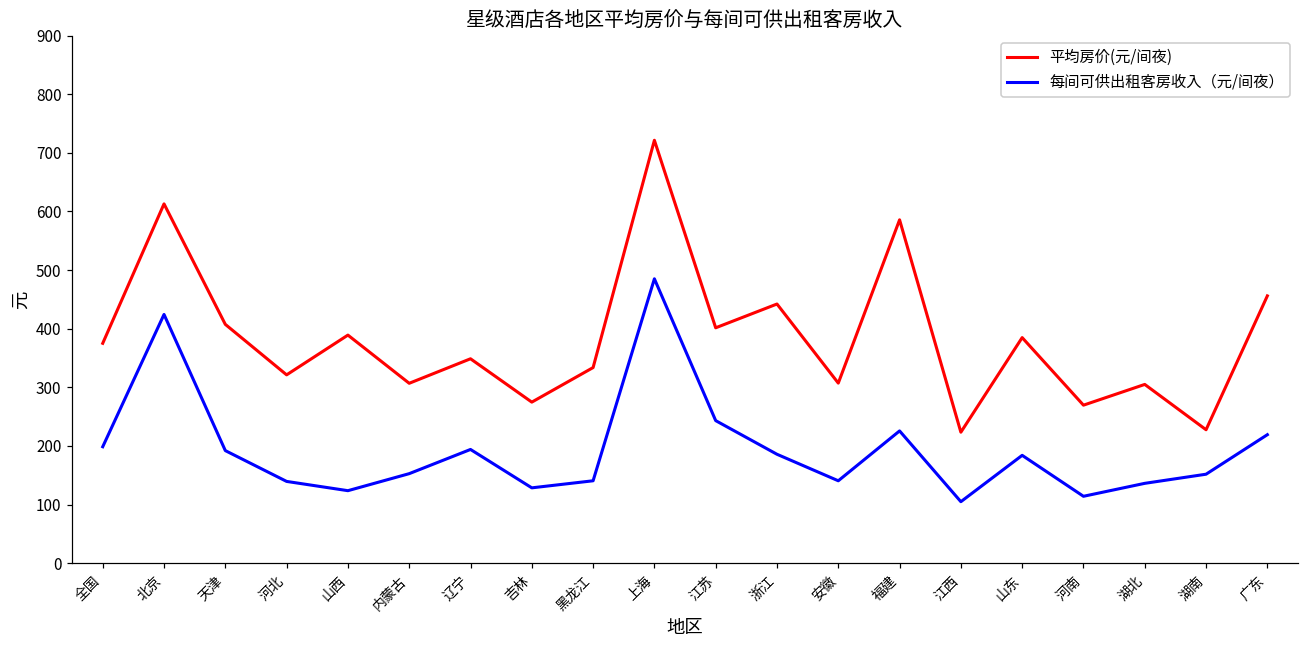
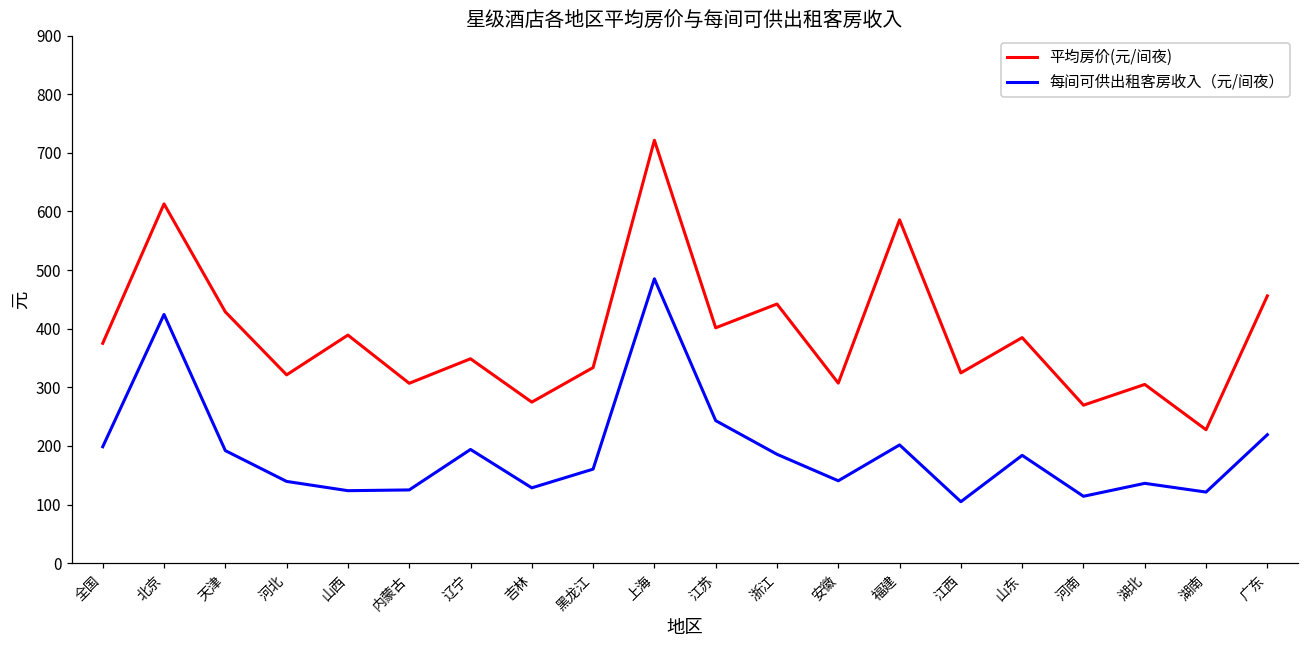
  {
    "平均房价(元/间夜)": {
      "全国": 380,
      "北京": 610,
-     "天津": 410,
+     "天津": 430,
      "河北": 320,
      "山西": 390,
      "内蒙古": 310,
      "辽宁": 350,
      "吉林": 270,
      "黑龙江": 330,
      "上海": 720,
      "江苏": 400,
      "浙江": 440,
      "安徽": 310,
      "福建": 590,
-     "江西": 220,
+     "江西": 320,
      "山东": 380,
      "河南": 270,
      "湖北": 300,
      "湖南": 230,
      "广东": 460
    },
    "每间可供出租客房收入（元/间夜）": {
      "全国": 200,
      "北京": 420,
      "天津": 190,
      "河北": 140,
      "山西": 120,
-     "内蒙古": 150,
+     "内蒙古": 130,
      "辽宁": 190,
      "吉林": 130,
-     "黑龙江": 140,
+     "黑龙江": 160,
      "上海": 490,
      "江苏": 240,
      "浙江": 190,
      "安徽": 140,
-     "福建": 230,
+     "福建": 200,
      "江西": 100,
      "山东": 180,
      "河南": 110,
      "湖北": 140,
-     "湖南": 150,
+     "湖南": 120,
      "广东": 220
    }
  }
